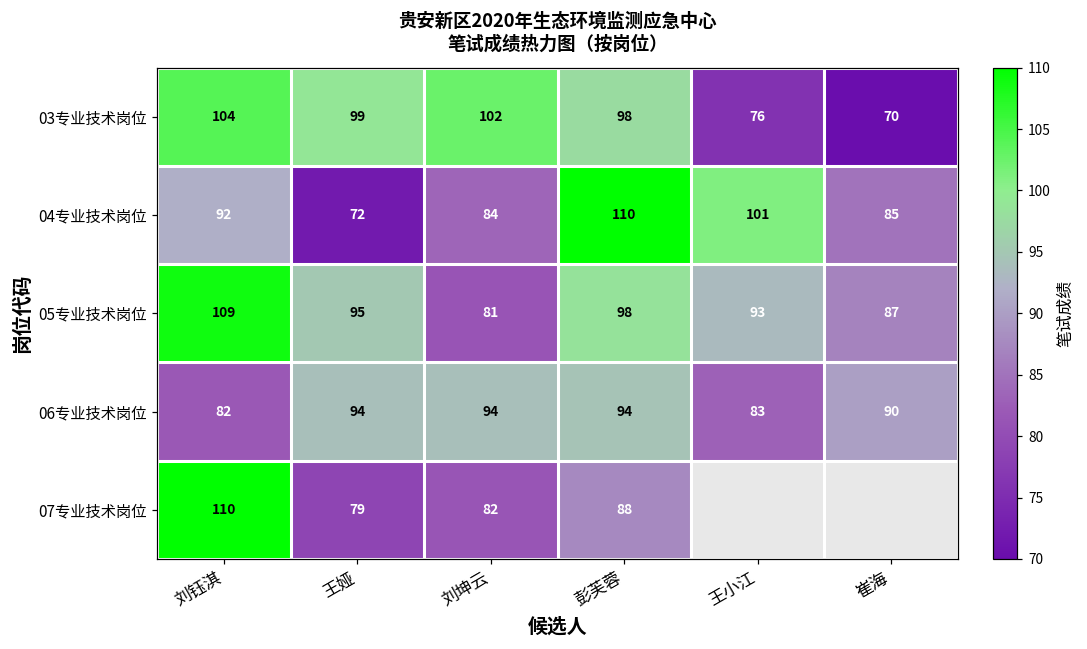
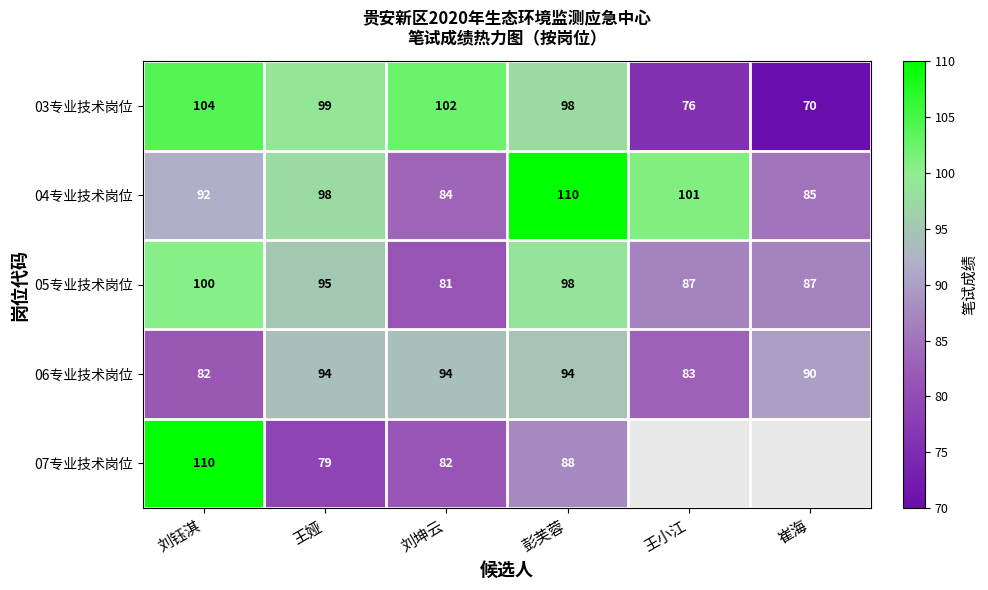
  {
    "03专业技术岗位": {
      "刘钰淇": 104,
      "王娅": 99,
      "刘坤云": 102,
      "彭芙蓉": 98,
      "王小江": 76,
      "崔海": 70
    },
    "04专业技术岗位": {
      "刘钰淇": 92,
-     "王娅": 72,
+     "王娅": 98,
      "刘坤云": 84,
      "彭芙蓉": 110,
      "王小江": 101,
      "崔海": 85
    },
    "05专业技术岗位": {
-     "刘钰淇": 109,
+     "刘钰淇": 100,
      "王娅": 95,
      "刘坤云": 81,
      "彭芙蓉": 98,
-     "王小江": 93,
+     "王小江": 87,
      "崔海": 87
    },
    "06专业技术岗位": {
      "刘钰淇": 82,
      "王娅": 94,
      "刘坤云": 94,
      "彭芙蓉": 94,
      "王小江": 83,
      "崔海": 90
    },
    "07专业技术岗位": {
      "刘钰淇": 110,
      "王娅": 79,
      "刘坤云": 82,
      "彭芙蓉": 88
    }
  }
